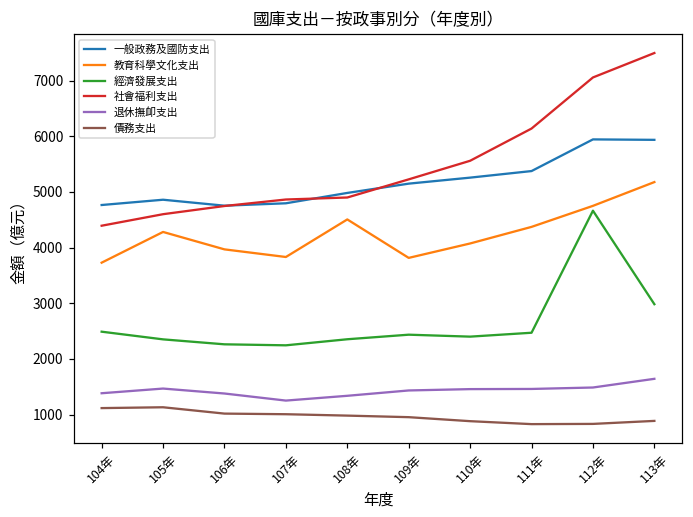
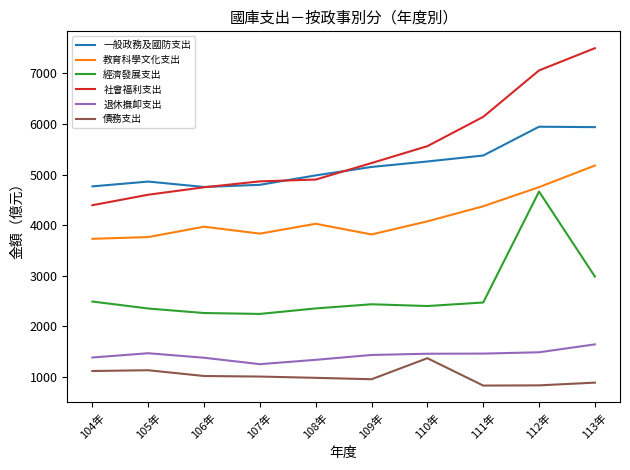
  {
    "一般政務及國防支出": {
      "104年": 4800,
      "105年": 4900,
      "107年": 4800,
      "108年": 5000,
      "109年": 5200,
      "110年": 5300,
      "111年": 5400,
      "112年": 5900,
      "113年": 5900
    },
    "教育科學文化支出": {
      "104年": 3700,
-     "105年": 4300,
+     "105年": 3800,
      "106年": 4000,
      "107年": 3800,
-     "108年": 4500,
+     "108年": 4000,
      "109年": 3800,
      "110年": 4100,
      "111年": 4400,
      "112年": 4800,
      "113年": 5200
    },
    "經濟發展支出": {
      "104年": 2500,
      "105年": 2400,
      "106年": 2300,
      "107年": 2200,
      "108年": 2400,
      "109年": 2400,
      "110年": 2400,
      "111年": 2500,
      "112年": 4700,
      "113年": 3000
    },
    "社會福利支出": {
      "104年": 4400,
      "105年": 4600,
      "107年": 4900,
      "108年": 4900,
      "109年": 5200,
      "110年": 5600,
      "111年": 6100,
      "112年": 7100,
      "113年": 7500
    },
    "退休撫卹支出": {
      "104年": 1400,
      "105年": 1500,
      "106年": 1400,
      "107年": 1300,
      "108年": 1300,
      "109年": 1400,
      "110年": 1500,
      "111年": 1500,
      "112年": 1500,
      "113年": 1600
    },
    "債務支出": {
      "104年": 1100,
      "105年": 1100,
      "106年": 1000,
      "107年": 1000,
      "108年": 1000,
      "109年": 1000,
-     "110年": 900,
+     "110年": 1400,
      "111年": 800,
      "112年": 800,
      "113年": 900
    }
  }
